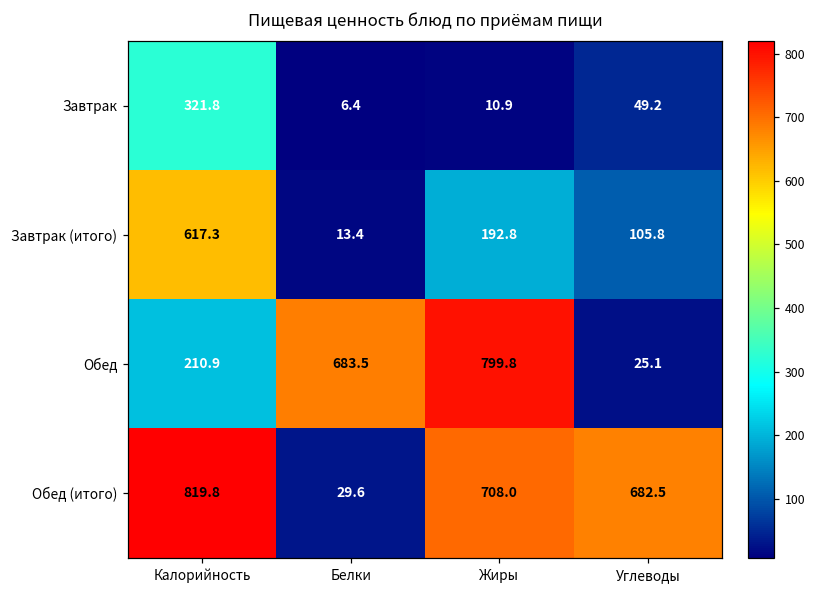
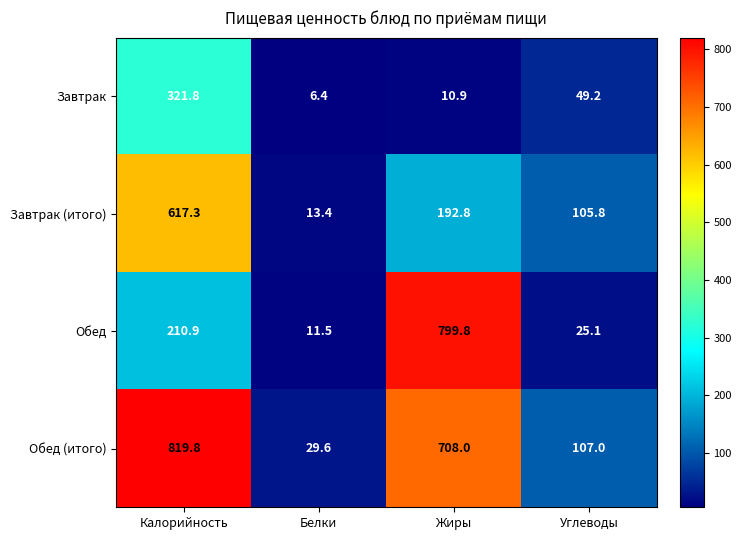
  {
    "Завтрак": {
      "Калорийность": 321.8,
      "Белки": 6.4,
      "Жиры": 10.9,
      "Углеводы": 49.2
    },
    "Завтрак (итого)": {
      "Калорийность": 617.3,
      "Белки": 13.4,
      "Жиры": 192.8,
      "Углеводы": 105.8
    },
    "Обед": {
      "Калорийность": 210.9,
-     "Белки": 683.5,
+     "Белки": 11.5,
      "Жиры": 799.8,
      "Углеводы": 25.1
    },
    "Обед (итого)": {
      "Калорийность": 819.8,
      "Белки": 29.6,
      "Жиры": 708.0,
-     "Углеводы": 682.5
+     "Углеводы": 107.0
    }
  }
